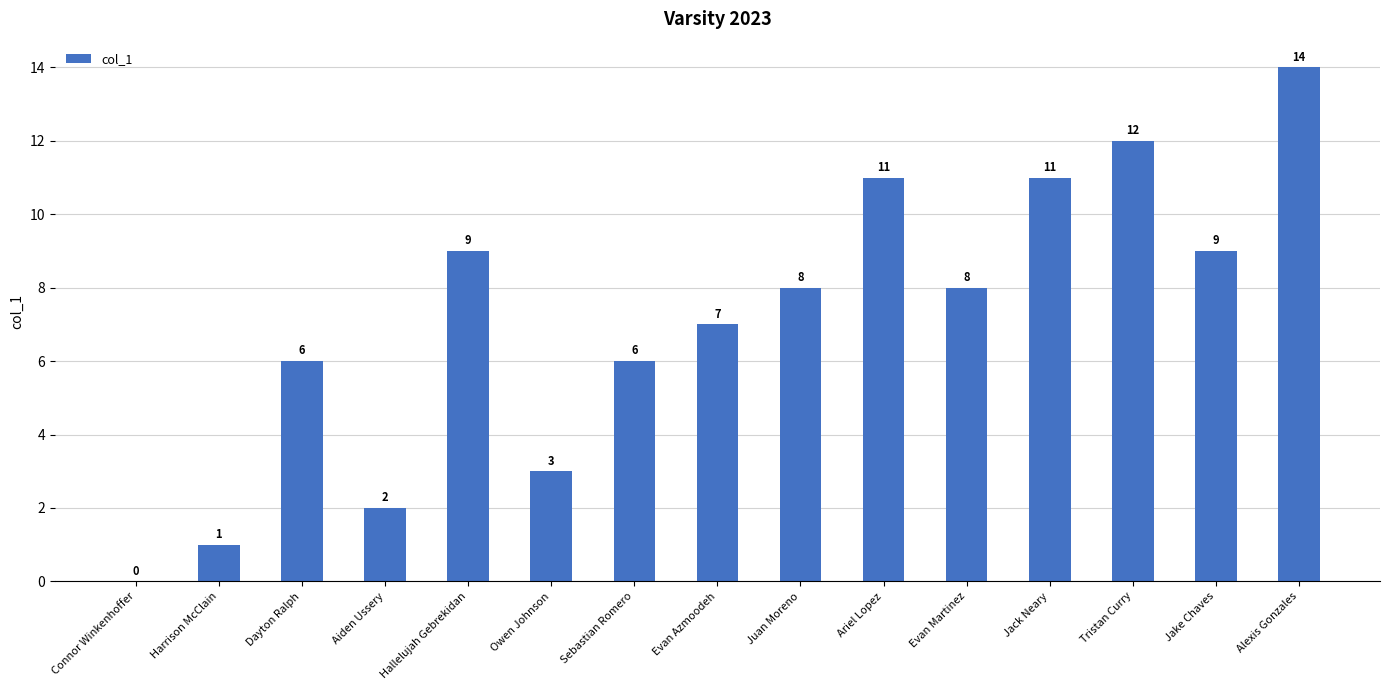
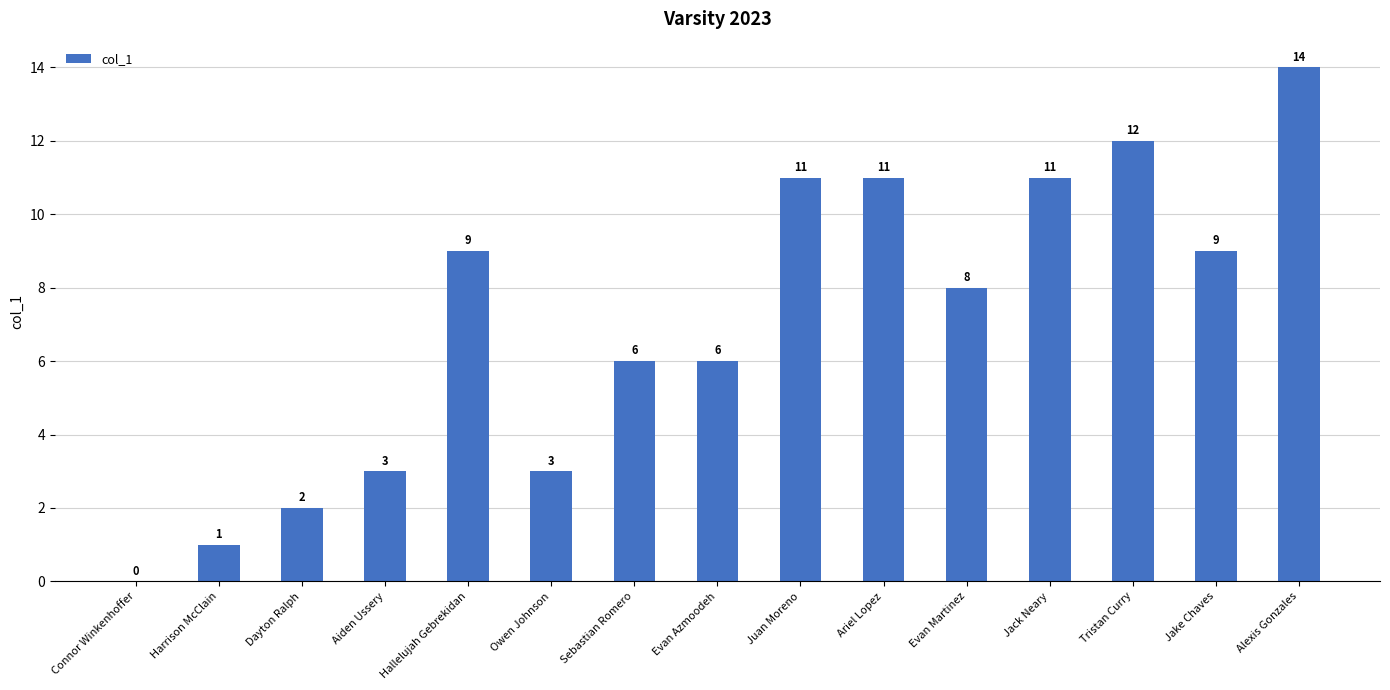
  {
    "Connor Winkenhoffer": 0,
    "Harrison McClain": 1,
-   "Dayton Ralph": 6,
-   "Aiden Ussery": 2,
+   "Dayton Ralph": 2,
+   "Aiden Ussery": 3,
    "Hallelujah Gebrekidan": 9,
    "Owen Johnson": 3,
    "Sebastian Romero": 6,
-   "Evan Azmoodeh": 7,
-   "Juan Moreno": 8,
+   "Evan Azmoodeh": 6,
+   "Juan Moreno": 11,
    "Ariel Lopez": 11,
    "Evan Martinez": 8,
    "Jack Neary": 11,
    "Tristan Curry": 12,
    "Jake Chaves": 9,
    "Alexis Gonzales": 14
  }
